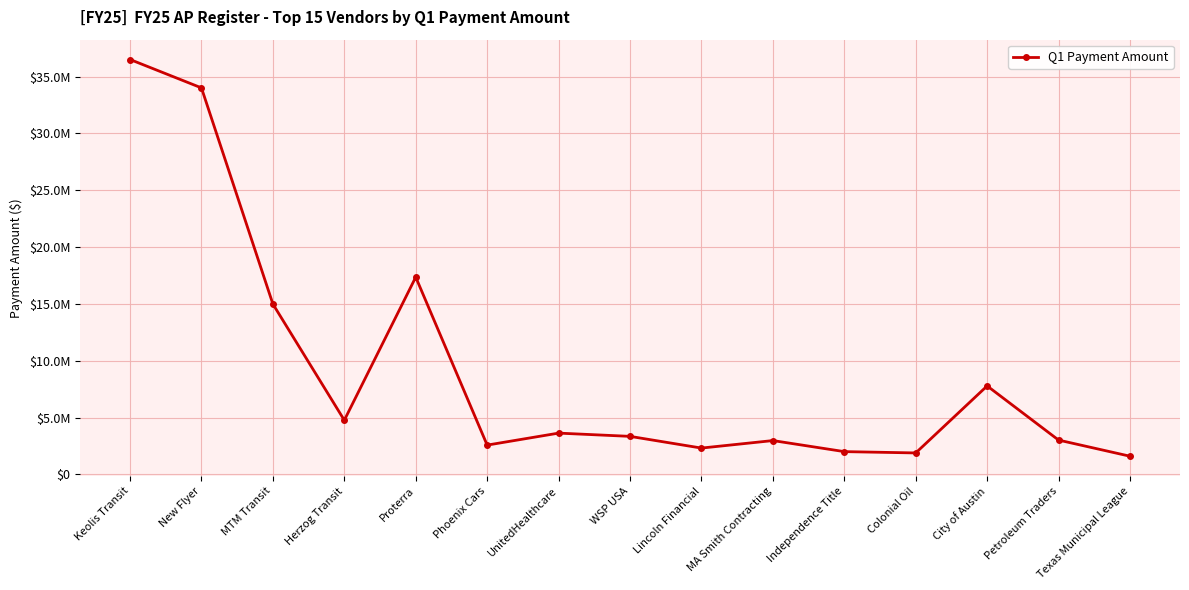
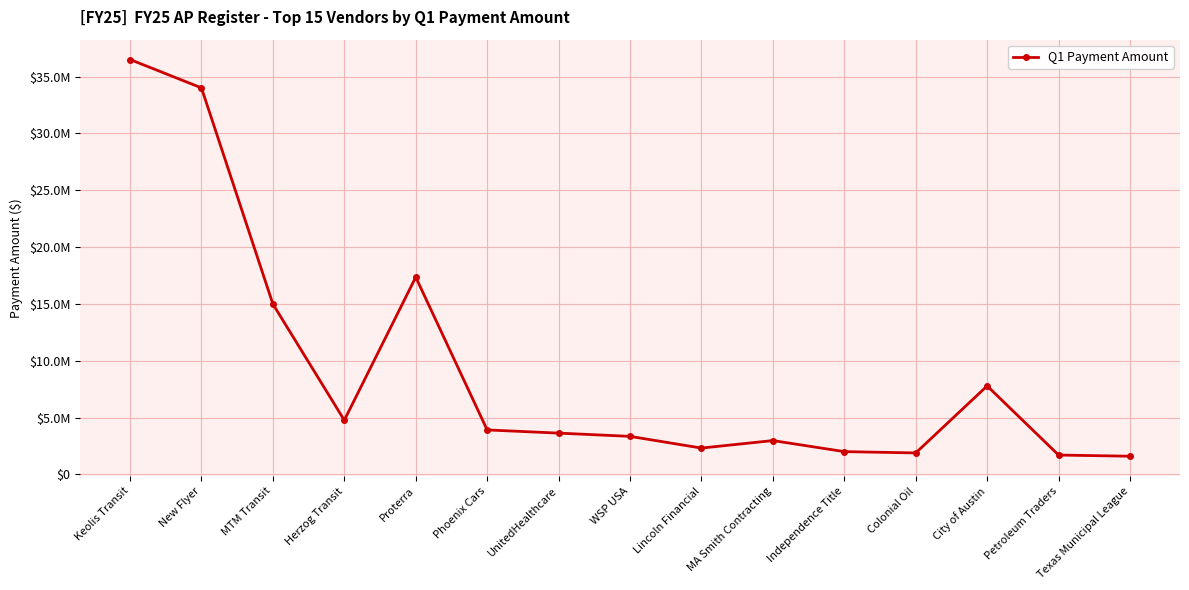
  {
    "Keolis Transit": "$36500000",
    "New Flyer": "$34000000",
    "MTM Transit": "$15000000",
    "Herzog Transit": "$4800000",
    "Proterra": "$17400000",
-   "Phoenix Cars": "$2600000",
+   "Phoenix Cars": "$3900000",
    "UnitedHealthcare": "$3600000",
    "WSP USA": "$3300000",
    "Lincoln Financial": "$2300000",
    "MA Smith Contracting": "$3000000",
    "Independence Title": "$2000000",
    "Colonial Oil": "$1900000",
    "City of Austin": "$7800000",
-   "Petroleum Traders": "$3000000",
+   "Petroleum Traders": "$1700000",
    "Texas Municipal League": "$1600000"
  }
